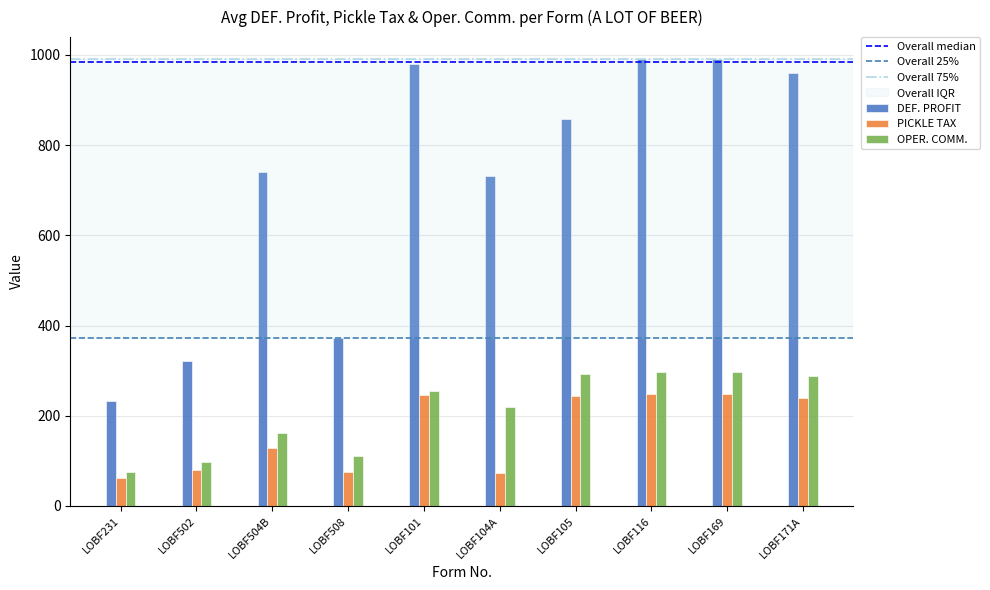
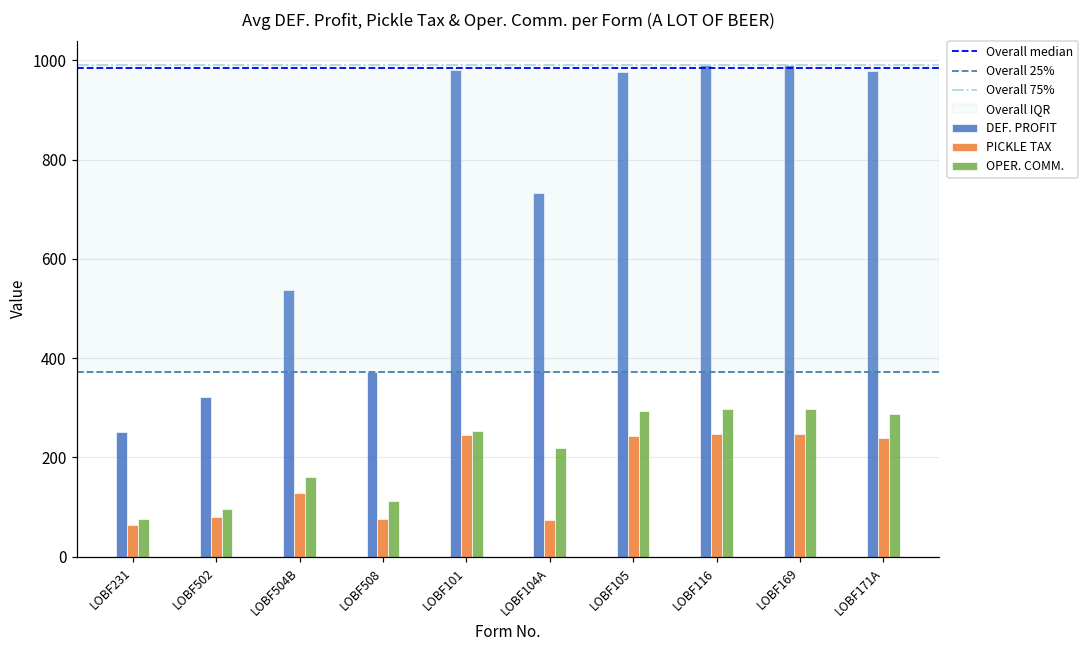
  {
    "DEF. PROFIT": {
-     "LOBF231": 230,
+     "LOBF231": 250,
      "LOBF502": 320,
-     "LOBF504B": 740,
+     "LOBF504B": 540,
      "LOBF508": 370,
      "LOBF101": 980,
      "LOBF104A": 730,
-     "LOBF105": 860,
+     "LOBF105": 980,
      "LOBF116": 990,
      "LOBF169": 990,
-     "LOBF171A": 960
+     "LOBF171A": 980
    },
    "PICKLE TAX": {
      "LOBF231": 60,
      "LOBF502": 80,
      "LOBF504B": 130,
      "LOBF508": 80,
      "LOBF101": 250,
      "LOBF104A": 70,
      "LOBF105": 240,
      "LOBF116": 250,
      "LOBF169": 250,
      "LOBF171A": 240
    },
    "OPER. COMM.": {
      "LOBF231": 80,
      "LOBF502": 100,
      "LOBF504B": 160,
      "LOBF508": 110,
      "LOBF101": 250,
      "LOBF104A": 220,
      "LOBF105": 290,
      "LOBF116": 300,
      "LOBF169": 300,
      "LOBF171A": 290
    }
  }
